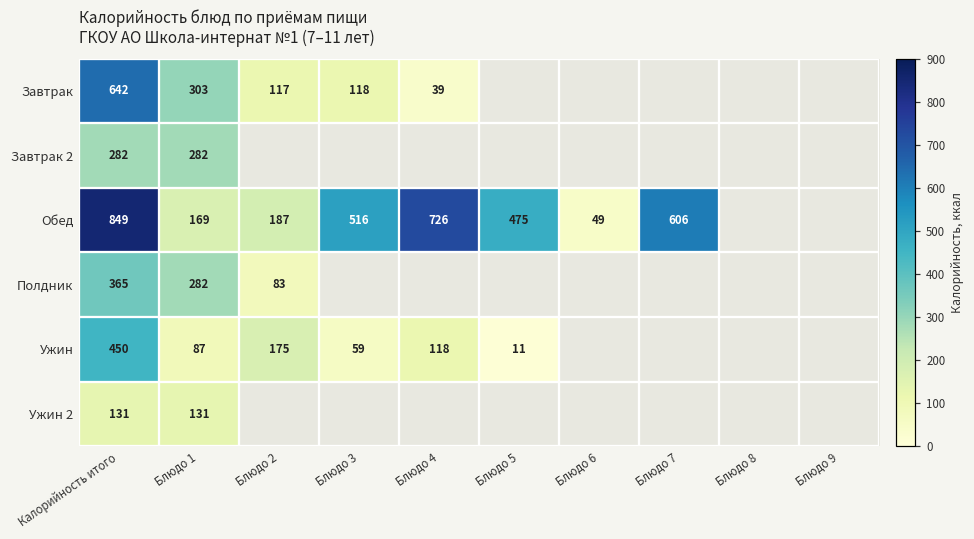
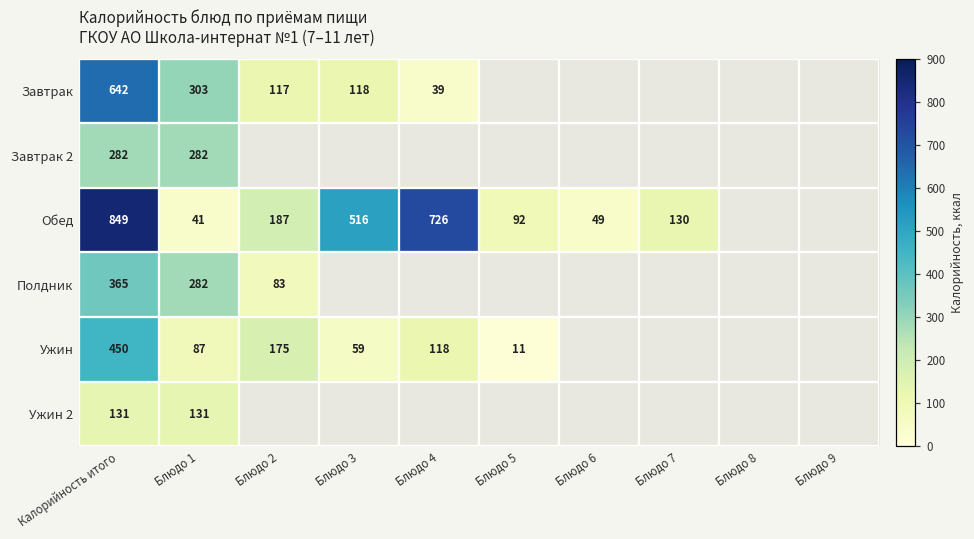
  {
    "Завтрак": {
      "Калорийность итого": 642,
      "Блюдо 1": 303,
      "Блюдо 2": 117,
      "Блюдо 3": 118,
      "Блюдо 4": 39
    },
    "Завтрак 2": {
      "Калорийность итого": 282,
      "Блюдо 1": 282
    },
    "Обед": {
      "Калорийность итого": 849,
-     "Блюдо 1": 169,
+     "Блюдо 1": 41,
      "Блюдо 2": 187,
      "Блюдо 3": 516,
      "Блюдо 4": 726,
-     "Блюдо 5": 475,
+     "Блюдо 5": 92,
      "Блюдо 6": 49,
-     "Блюдо 7": 606
+     "Блюдо 7": 130
    },
    "Полдник": {
      "Калорийность итого": 365,
      "Блюдо 1": 282,
      "Блюдо 2": 83
    },
    "Ужин": {
      "Калорийность итого": 450,
      "Блюдо 1": 87,
      "Блюдо 2": 175,
      "Блюдо 3": 59,
      "Блюдо 4": 118,
      "Блюдо 5": 11
    },
    "Ужин 2": {
      "Калорийность итого": 131,
      "Блюдо 1": 131
    }
  }
